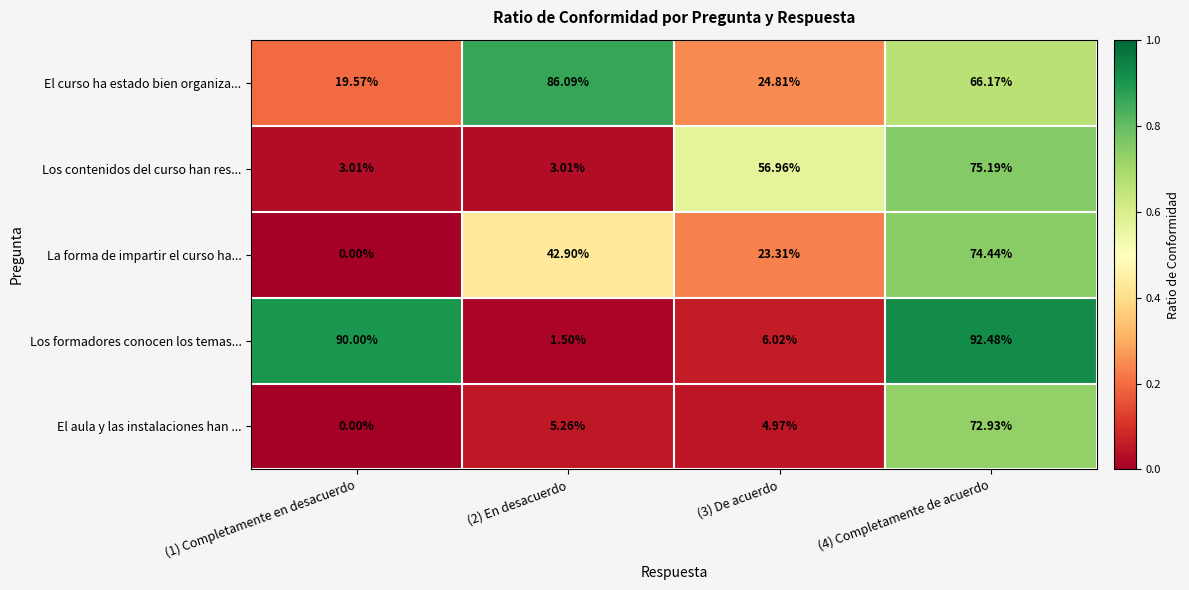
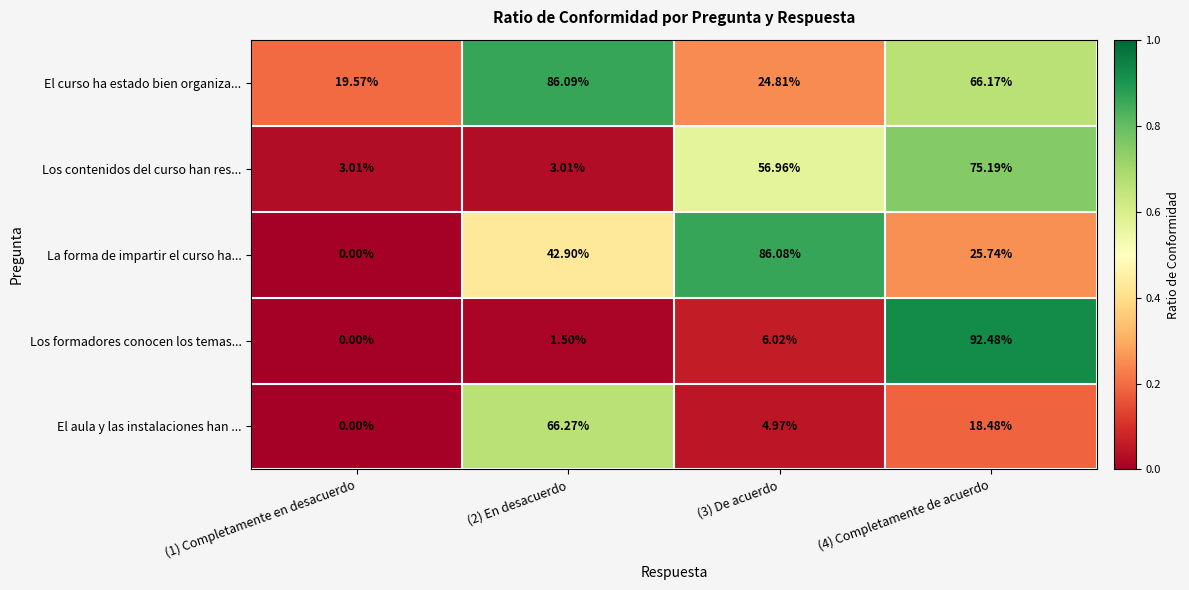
  {
    "El curso ha estado bien organiza...": {
      "(1) Completamente en desacuerdo": "19.57%",
      "(2) En desacuerdo": "86.09%",
      "(3) De acuerdo": "24.81%",
      "(4) Completamente de acuerdo": "66.17%"
    },
    "Los contenidos del curso han res...": {
      "(1) Completamente en desacuerdo": "3.01%",
      "(2) En desacuerdo": "3.01%",
      "(3) De acuerdo": "56.96%",
      "(4) Completamente de acuerdo": "75.19%"
    },
    "La forma de impartir el curso ha...": {
      "(1) Completamente en desacuerdo": "0.00%",
      "(2) En desacuerdo": "42.90%",
-     "(3) De acuerdo": "23.31%",
-     "(4) Completamente de acuerdo": "74.44%"
+     "(3) De acuerdo": "86.08%",
+     "(4) Completamente de acuerdo": "25.74%"
    },
    "Los formadores conocen los temas...": {
-     "(1) Completamente en desacuerdo": "90.00%",
+     "(1) Completamente en desacuerdo": "0.00%",
      "(2) En desacuerdo": "1.50%",
      "(3) De acuerdo": "6.02%",
      "(4) Completamente de acuerdo": "92.48%"
    },
    "El aula y las instalaciones han ...": {
      "(1) Completamente en desacuerdo": "0.00%",
-     "(2) En desacuerdo": "5.26%",
+     "(2) En desacuerdo": "66.27%",
      "(3) De acuerdo": "4.97%",
-     "(4) Completamente de acuerdo": "72.93%"
+     "(4) Completamente de acuerdo": "18.48%"
    }
  }
